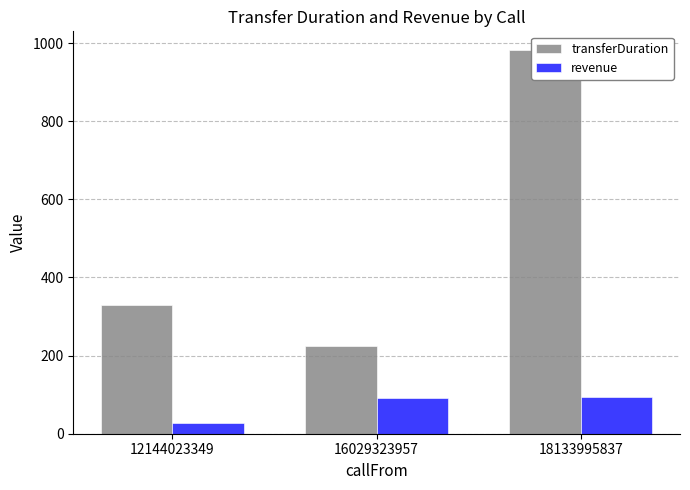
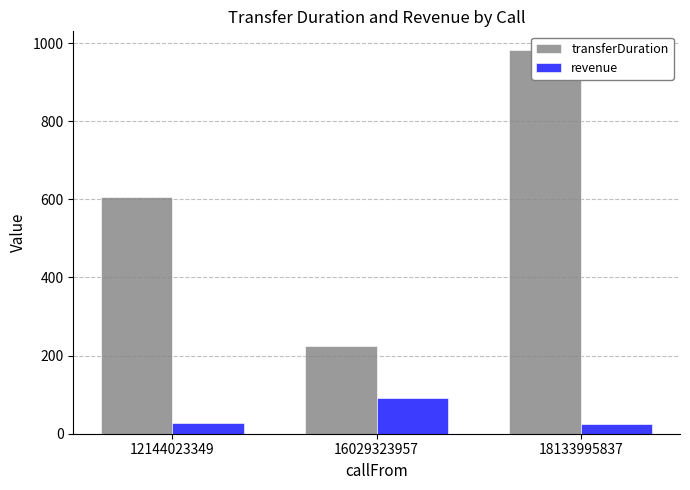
  {
    "transferDuration": {
-     "12144023349": 330,
+     "12144023349": 610,
      "16029323957": 230
    },
    "revenue": {
      "12144023349": 30,
      "16029323957": 90,
-     "18133995837": 90
+     "18133995837": 30
    }
  }
